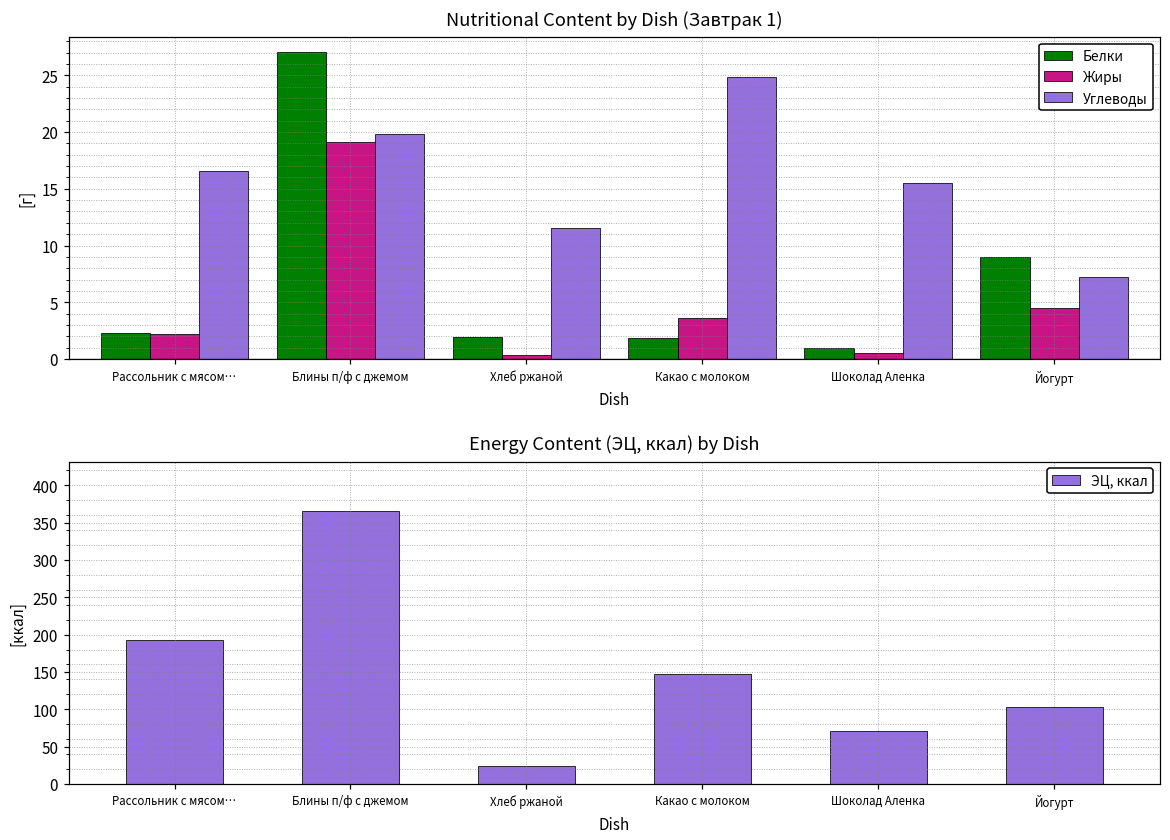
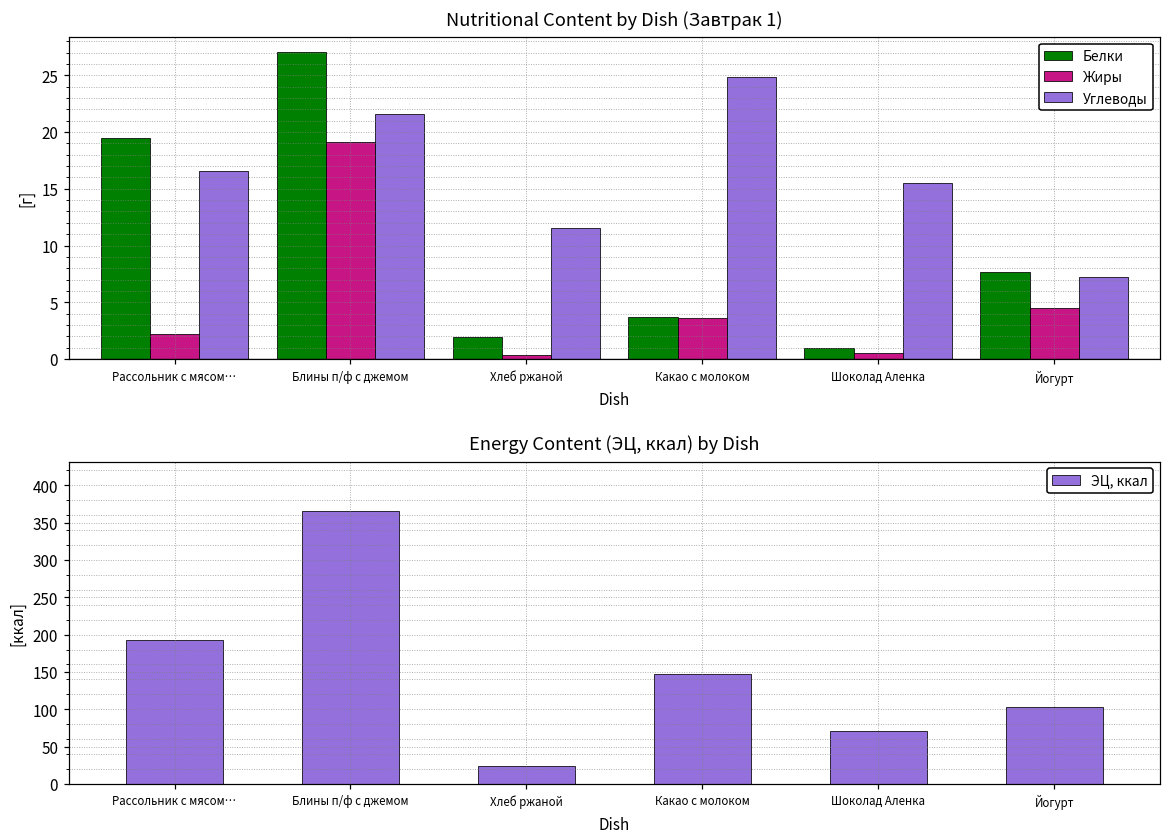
  {
    "Nutritional Content by Dish (Завтрак 1)": {
      "Белки": {
-       "Рассольник с мясом…": 2.3,
+       "Рассольник с мясом…": 19.5,
        "Блины п/ф с джемом": 27.0,
        "Хлеб ржаной": 2.0,
-       "Какао с молоком": 1.9,
+       "Какао с молоком": 3.7,
        "Шоколад Аленка": 1.0,
-       "Йогурт": 9.0
+       "Йогурт": 7.7
      },
      "Жиры": {
        "Рассольник с мясом…": 2.2,
        "Блины п/ф с джемом": 19.1,
        "Хлеб ржаной": 0.4,
        "Какао с молоком": 3.6,
        "Шоколад Аленка": 0.6,
        "Йогурт": 4.5
      },
      "Углеводы": {
        "Рассольник с мясом…": 16.6,
-       "Блины п/ф с джемом": 19.9,
+       "Блины п/ф с джемом": 21.6,
        "Хлеб ржаной": 11.6,
        "Какао с молоком": 24.8,
        "Шоколад Аленка": 15.5,
        "Йогурт": 7.2
      }
    },
    "Energy Content (ЭЦ, ккал) by Dish": {
      "Рассольник с мясом…": 190,
      "Блины п/ф с джемом": 370,
      "Хлеб ржаной": 20,
      "Какао с молоком": 150,
      "Шоколад Аленка": 70,
      "Йогурт": 100
    }
  }
